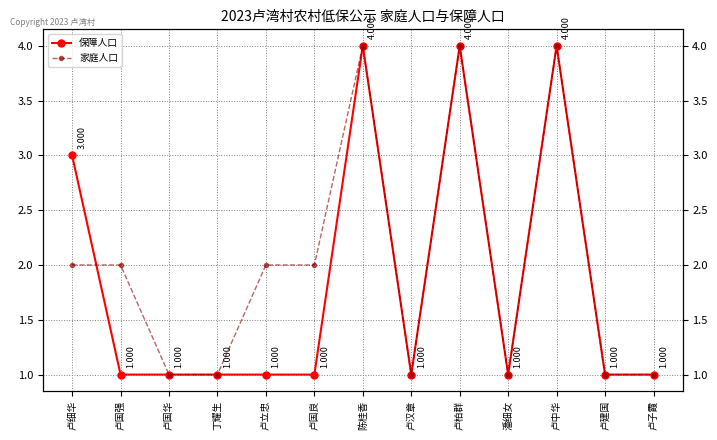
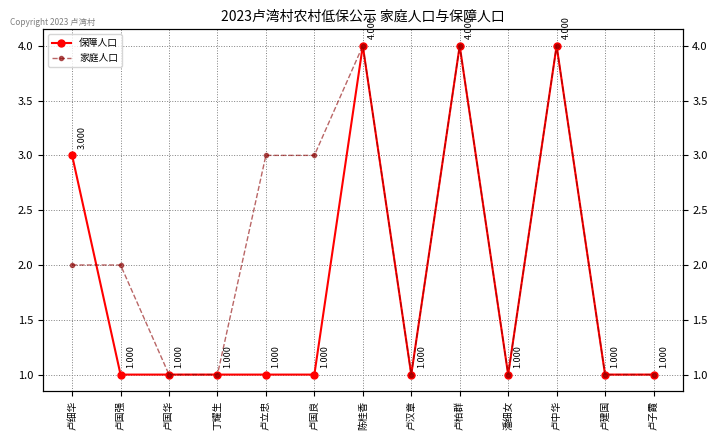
  {
    "保障人口": {
      "卢细华": 3.000,
      "卢国强": 1.000,
      "卢立忠": 1.000,
      "卢国良": 1.000
    },
    "家庭人口": {
      "卢细华": 2,
      "卢国强": 2,
-     "卢立忠": 2,
-     "卢国良": 2
+     "卢立忠": 3,
+     "卢国良": 3
    }
  }
